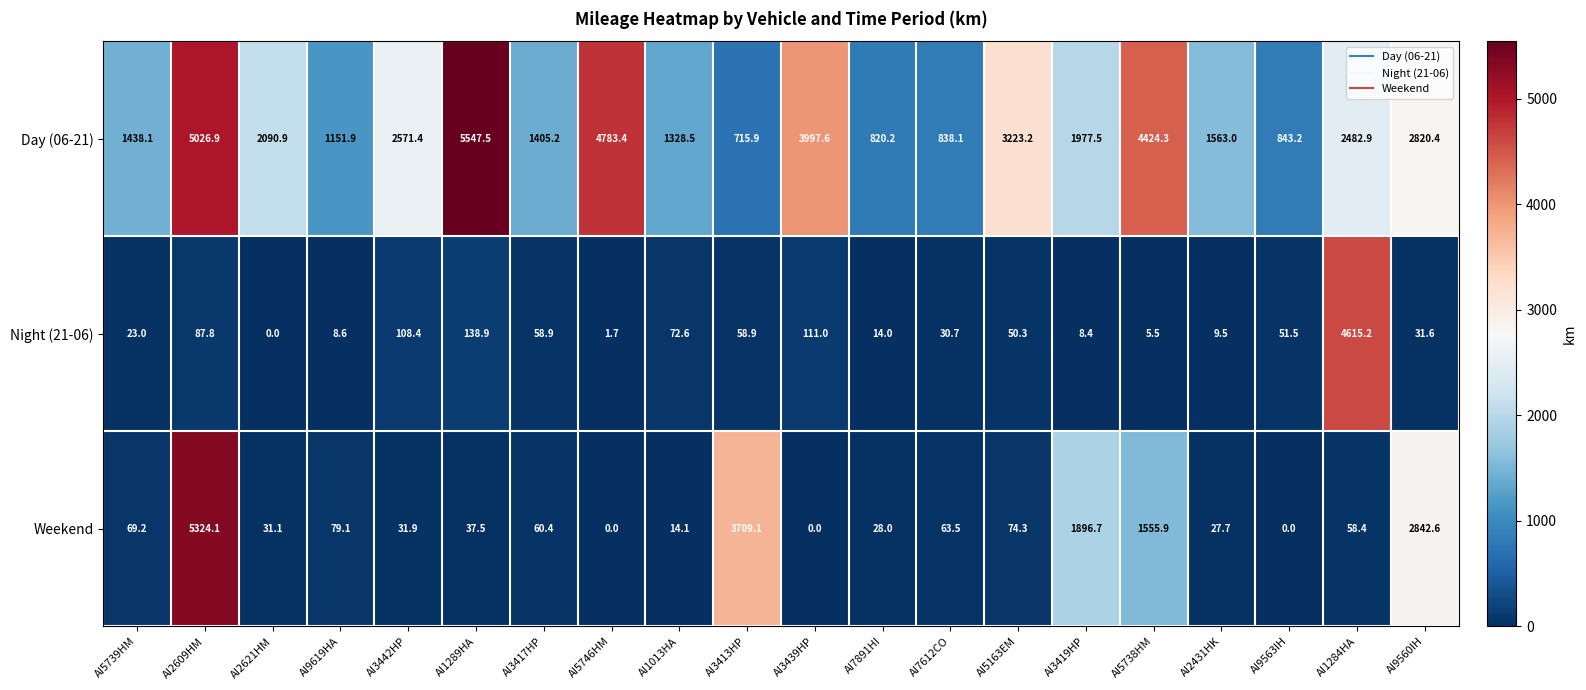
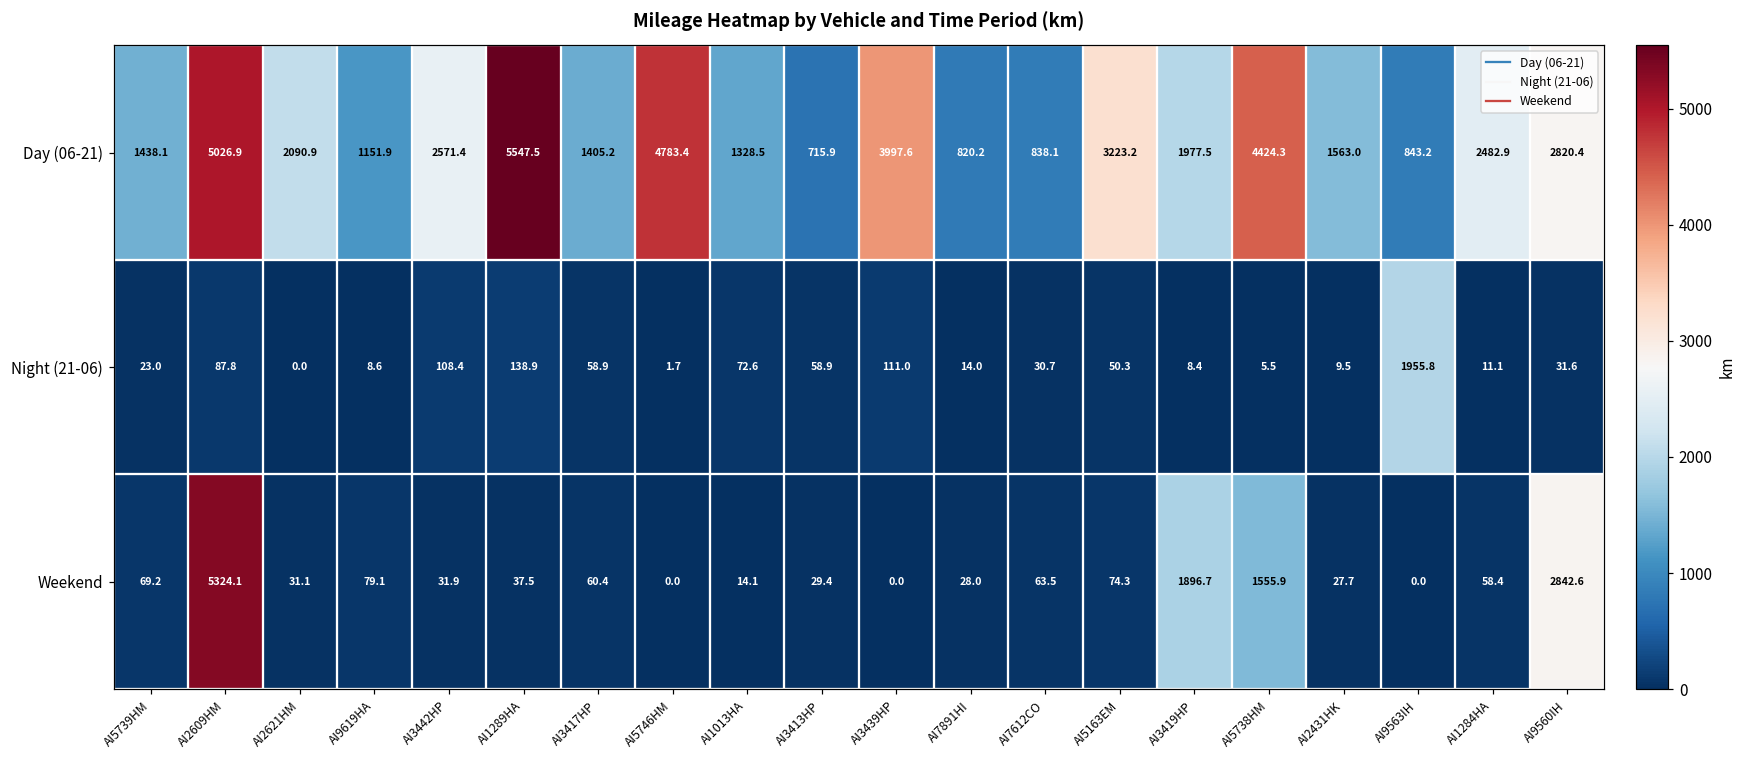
  {
    "Day (06-21)": {
      "AI5739HM": 1438.1,
      "AI2609HM": 5026.9,
      "AI2621HM": 2090.9,
      "AI9619HA": 1151.9,
      "AI3442HP": 2571.4,
      "AI1289HA": 5547.5,
      "AI3417HP": 1405.2,
      "AI5746HM": 4783.4,
      "AI1013HA": 1328.5,
      "AI3413HP": 715.9,
      "AI3439HP": 3997.6,
      "AI7891HI": 820.2,
      "AI7612CO": 838.1,
      "AI5163EM": 3223.2,
      "AI3419HP": 1977.5,
      "AI5738HM": 4424.3,
      "AI2431HK": 1563.0,
      "AI9563IH": 843.2,
      "AI1284HA": 2482.9,
      "AI9560IH": 2820.4
    },
    "Night (21-06)": {
      "AI5739HM": 23.0,
      "AI2609HM": 87.8,
      "AI2621HM": 0.0,
      "AI9619HA": 8.6,
      "AI3442HP": 108.4,
      "AI1289HA": 138.9,
      "AI3417HP": 58.9,
      "AI5746HM": 1.7,
      "AI1013HA": 72.6,
      "AI3413HP": 58.9,
      "AI3439HP": 111.0,
      "AI7891HI": 14.0,
      "AI7612CO": 30.7,
      "AI5163EM": 50.3,
      "AI3419HP": 8.4,
      "AI5738HM": 5.5,
      "AI2431HK": 9.5,
-     "AI9563IH": 51.5,
-     "AI1284HA": 4615.2,
+     "AI9563IH": 1955.8,
+     "AI1284HA": 11.1,
      "AI9560IH": 31.6
    },
    "Weekend": {
      "AI5739HM": 69.2,
      "AI2609HM": 5324.1,
      "AI2621HM": 31.1,
      "AI9619HA": 79.1,
      "AI3442HP": 31.9,
      "AI1289HA": 37.5,
      "AI3417HP": 60.4,
      "AI5746HM": 0.0,
      "AI1013HA": 14.1,
-     "AI3413HP": 3709.1,
+     "AI3413HP": 29.4,
      "AI3439HP": 0.0,
      "AI7891HI": 28.0,
      "AI7612CO": 63.5,
      "AI5163EM": 74.3,
      "AI3419HP": 1896.7,
      "AI5738HM": 1555.9,
      "AI2431HK": 27.7,
      "AI9563IH": 0.0,
      "AI1284HA": 58.4,
      "AI9560IH": 2842.6
    }
  }
